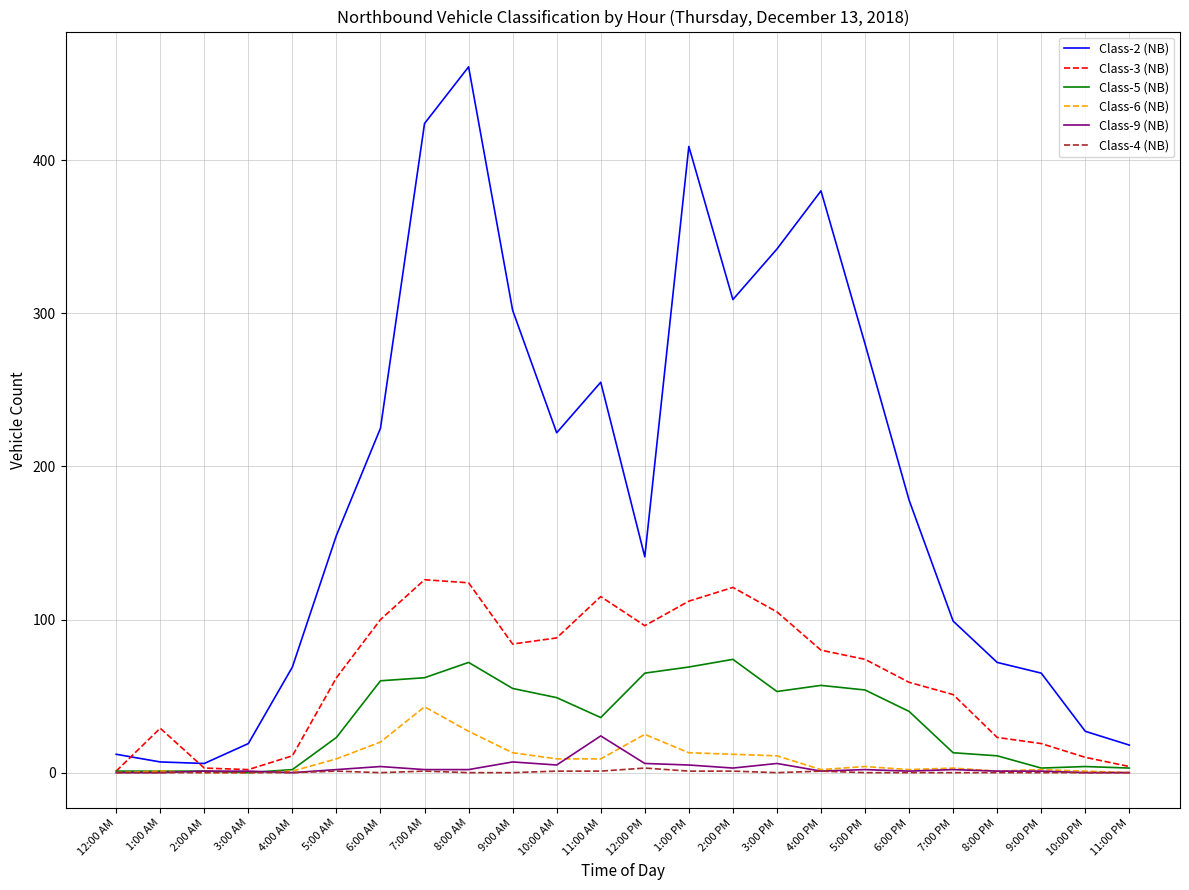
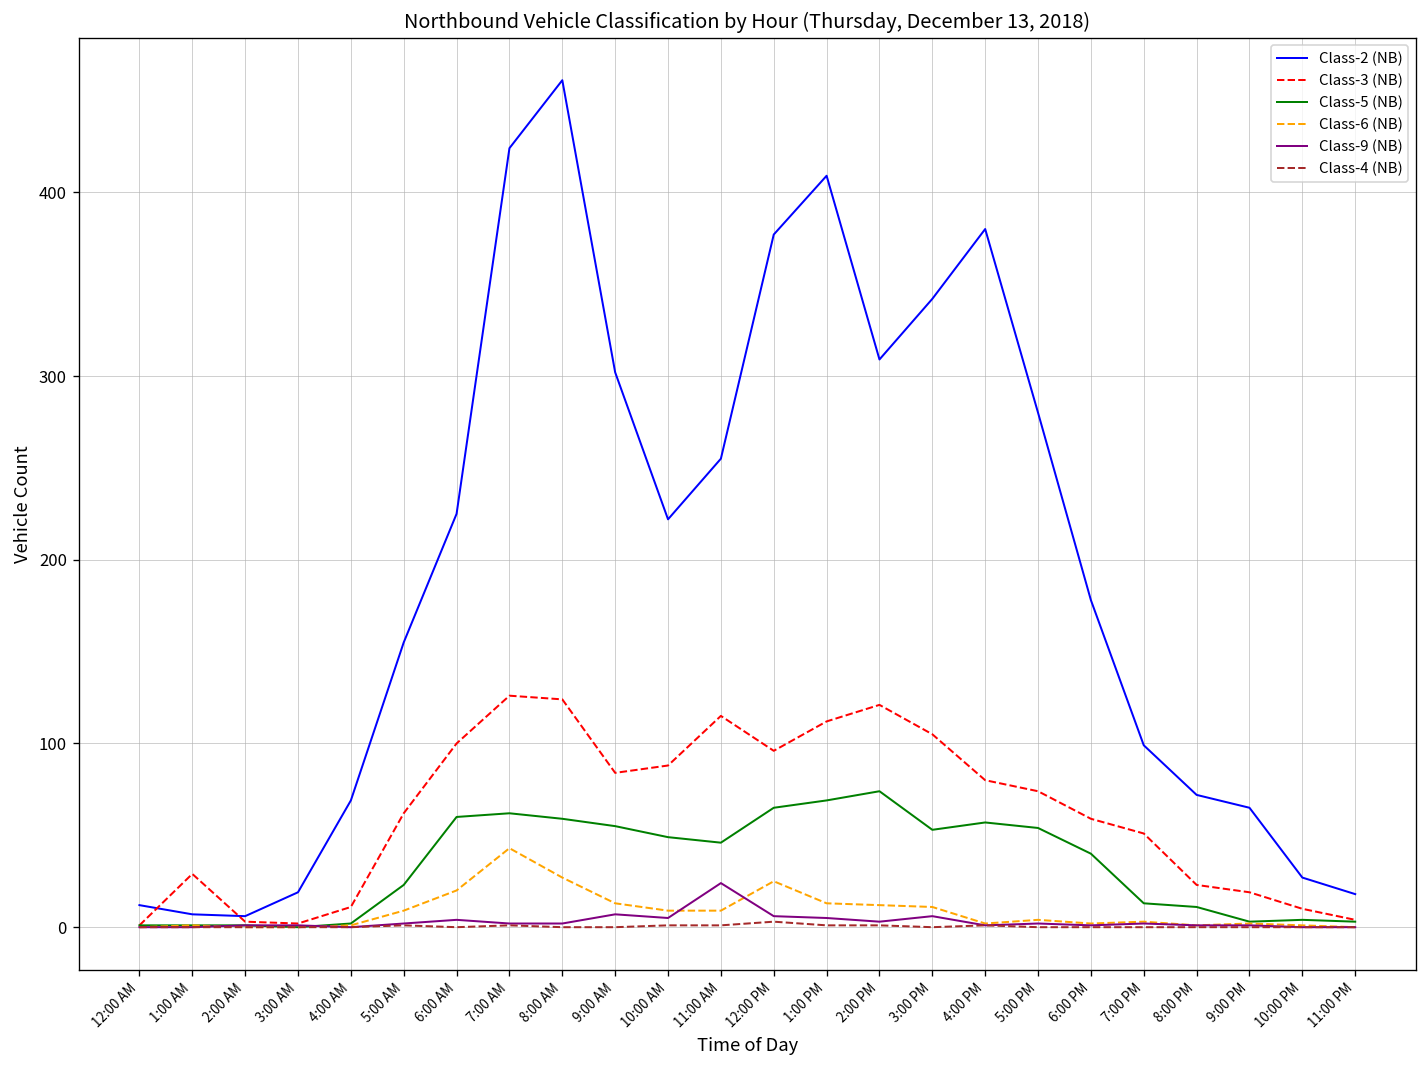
  {
    "Class-2 (NB)": {
      "12:00 AM": 12,
      "1:00 AM": 7,
      "2:00 AM": 6,
      "3:00 AM": 19,
      "4:00 AM": 69,
      "5:00 AM": 155,
      "6:00 AM": 225,
      "7:00 AM": 424,
      "8:00 AM": 461,
      "9:00 AM": 302,
      "10:00 AM": 222,
      "11:00 AM": 255,
-     "12:00 PM": 141,
+     "12:00 PM": 377,
      "1:00 PM": 409,
      "2:00 PM": 309,
      "3:00 PM": 342,
      "4:00 PM": 380,
      "5:00 PM": 280,
      "6:00 PM": 178,
      "7:00 PM": 99,
      "8:00 PM": 72,
      "9:00 PM": 65,
      "10:00 PM": 27,
      "11:00 PM": 18
    },
    "Class-3 (NB)": {
      "1:00 AM": 29,
      "2:00 AM": 3,
      "4:00 AM": 11,
      "5:00 AM": 62,
      "6:00 AM": 100,
      "7:00 AM": 126,
      "8:00 AM": 124,
      "9:00 AM": 84,
      "10:00 AM": 88,
      "11:00 AM": 115,
      "12:00 PM": 96,
      "1:00 PM": 112,
      "2:00 PM": 121,
      "3:00 PM": 105,
      "4:00 PM": 80,
      "5:00 PM": 74,
      "6:00 PM": 59,
      "7:00 PM": 51,
      "8:00 PM": 23,
      "9:00 PM": 19,
      "10:00 PM": 10
    },
    "Class-5 (NB)": {
      "5:00 AM": 23,
      "6:00 AM": 60,
      "7:00 AM": 62,
-     "8:00 AM": 72,
+     "8:00 AM": 59,
      "9:00 AM": 55,
      "10:00 AM": 49,
-     "11:00 AM": 36,
+     "11:00 AM": 46,
      "12:00 PM": 65,
      "1:00 PM": 69,
      "2:00 PM": 74,
      "3:00 PM": 53,
      "4:00 PM": 57,
      "5:00 PM": 54,
      "6:00 PM": 40,
      "7:00 PM": 13,
      "8:00 PM": 11,
      "10:00 PM": 4
    },
    "Class-6 (NB)": {
      "5:00 AM": 9,
      "6:00 AM": 20,
      "7:00 AM": 43,
      "8:00 AM": 27,
      "9:00 AM": 13,
      "10:00 AM": 9,
      "11:00 AM": 9,
      "12:00 PM": 25,
      "1:00 PM": 13,
      "2:00 PM": 12,
      "3:00 PM": 11,
      "5:00 PM": 4
    },
    "Class-9 (NB)": {
      "6:00 AM": 4,
      "8:00 AM": 2,
      "9:00 AM": 7,
      "10:00 AM": 5,
      "11:00 AM": 24,
      "12:00 PM": 6,
      "1:00 PM": 5,
      "2:00 PM": 3,
      "3:00 PM": 6,
      "5:00 PM": 2
    },
    "Class-4 (NB)": {
      "6:00 AM": 0,
      "8:00 AM": 0,
      "9:00 AM": 0,
      "10:00 AM": 1,
      "11:00 AM": 1,
      "12:00 PM": 3,
      "1:00 PM": 1,
      "2:00 PM": 1,
      "3:00 PM": 0,
      "5:00 PM": 0,
      "7:00 PM": 0
    }
  }
